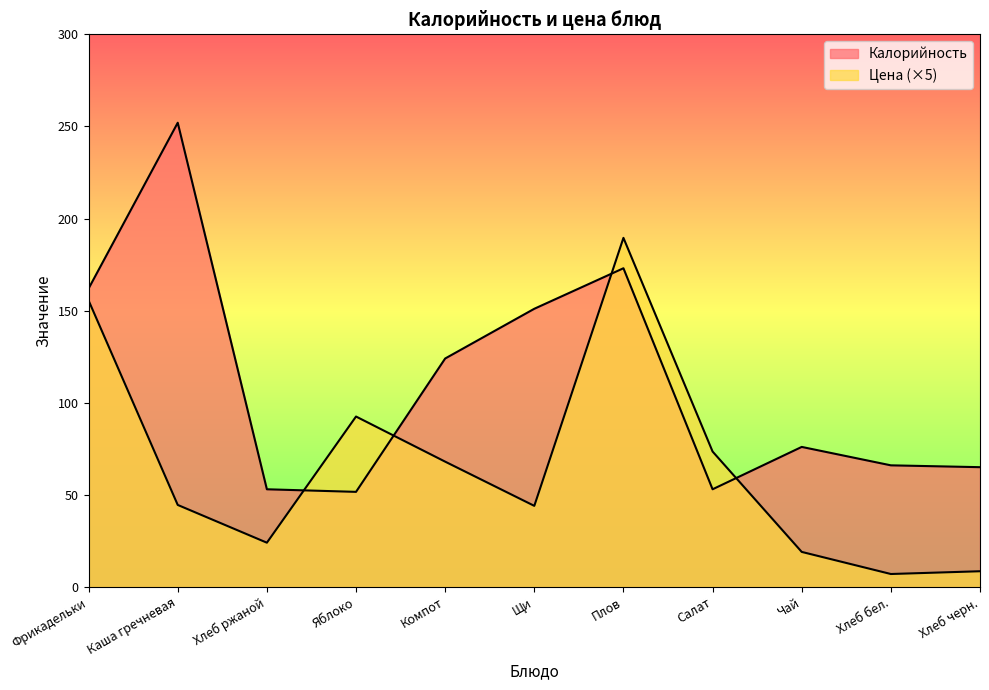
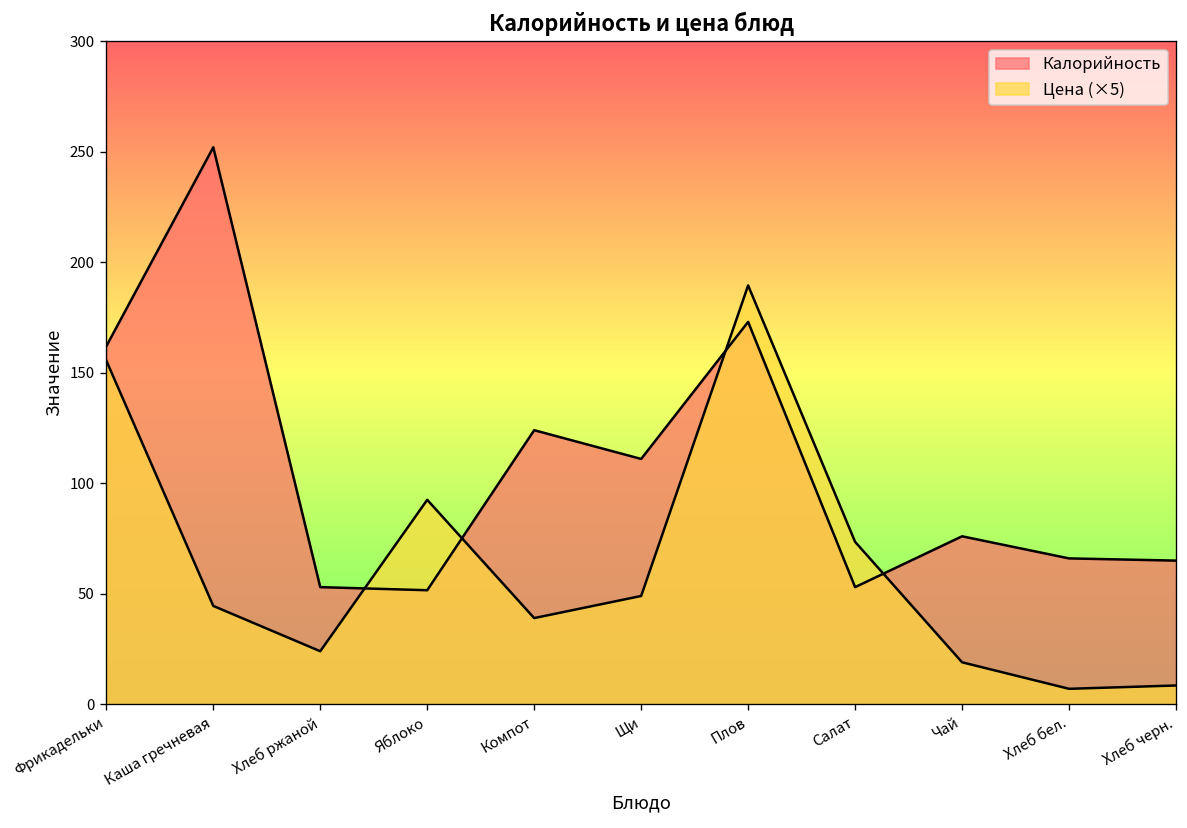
  {
    "Калорийность": {
      "Фрикадельки": 162,
      "Каша гречневая": 252,
      "Хлеб ржаной": 53,
      "Яблоко": 52,
      "Компот": 124,
-     "Щи": 151,
+     "Щи": 111,
      "Плов": 173,
      "Салат": 53,
      "Чай": 76,
      "Хлеб бел.": 66,
      "Хлеб черн.": 65
    },
    "Цена (×5)": {
      "Фрикадельки": 156,
      "Каша гречневая": 45,
      "Хлеб ржаной": 24,
      "Яблоко": 93,
-     "Компот": 68,
-     "Щи": 44,
+     "Компот": 39,
+     "Щи": 49,
      "Плов": 190,
      "Салат": 74,
      "Чай": 19,
      "Хлеб бел.": 7,
      "Хлеб черн.": 9
    }
  }
